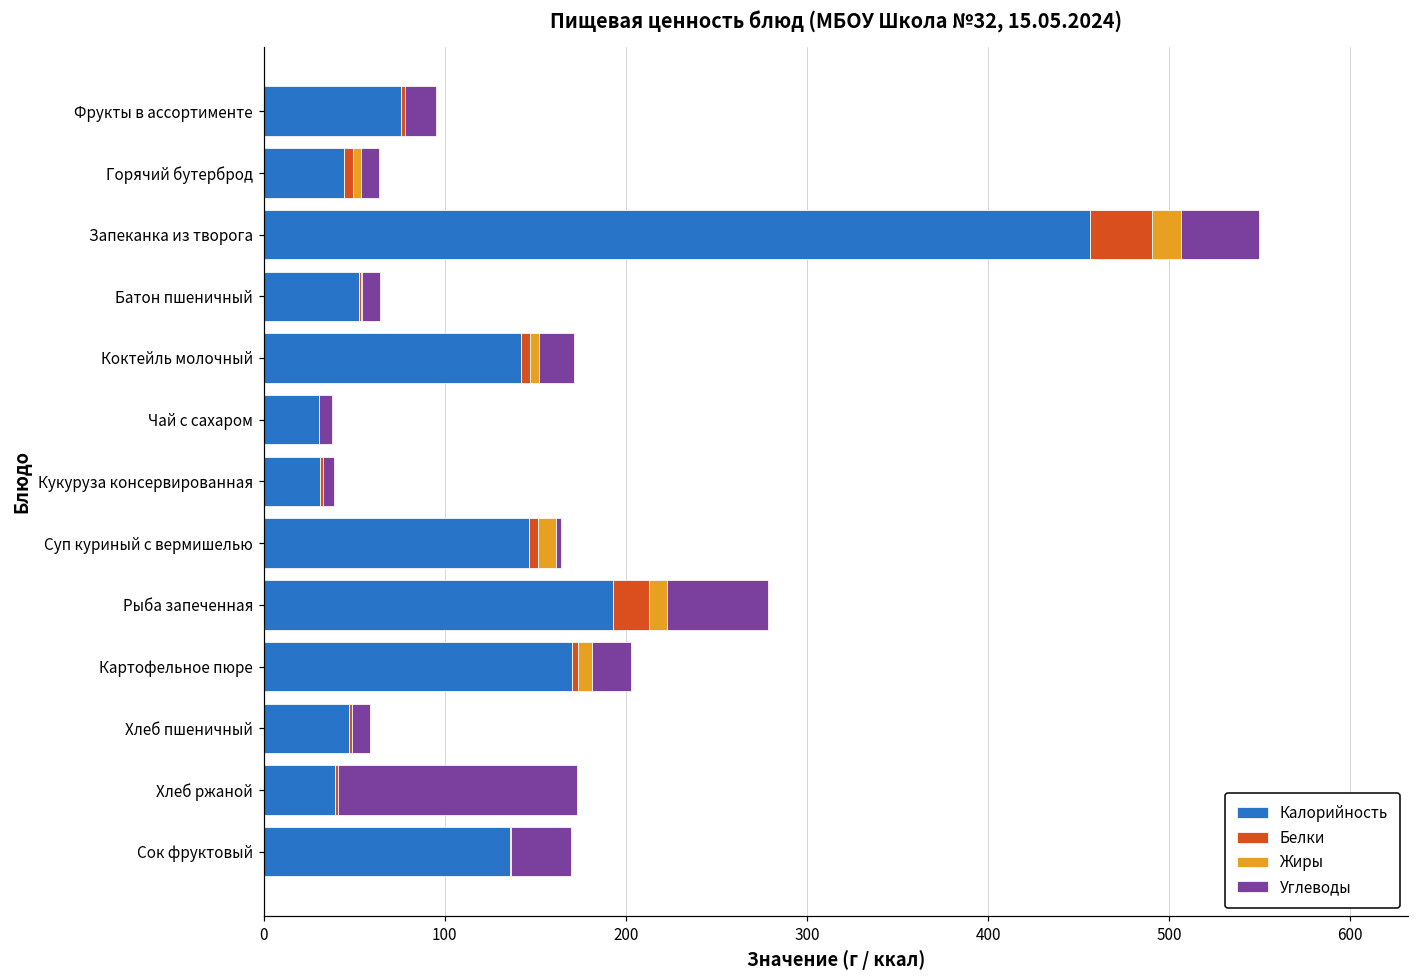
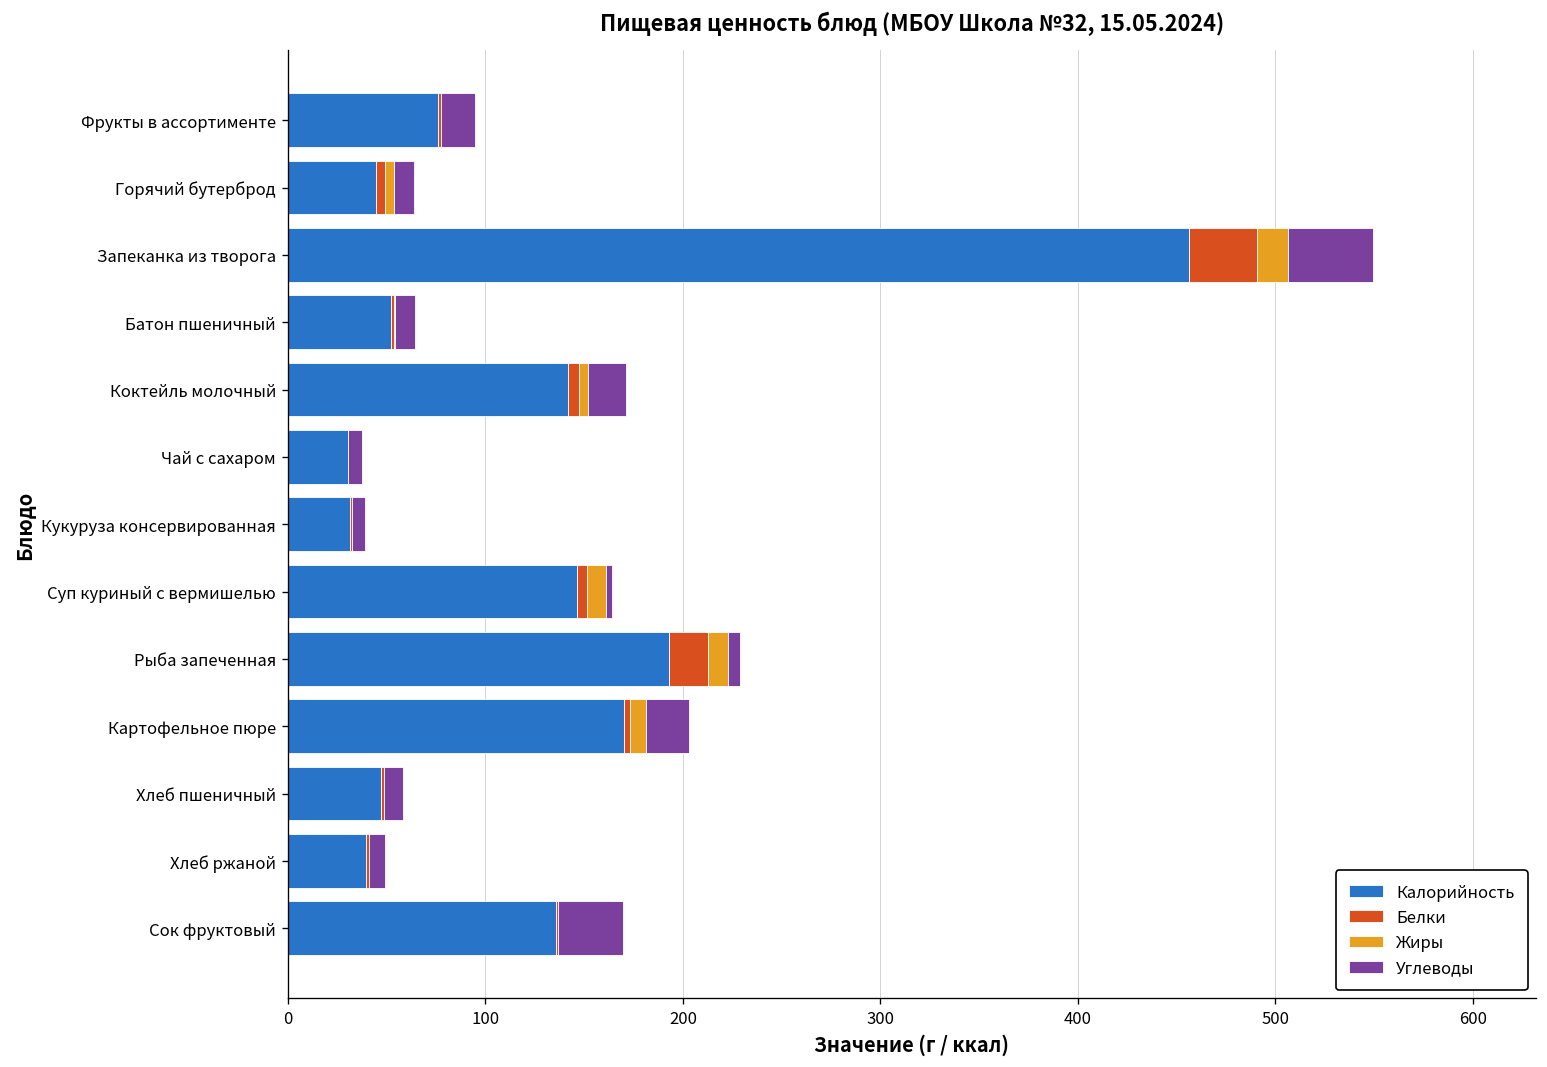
  {
    "Калорийность": {
      "Фрукты в ассортименте": 76,
      "Горячий бутерброд": 45,
      "Запеканка из творога": 456,
      "Батон пшеничный": 52,
      "Коктейль молочный": 142,
      "Чай с сахаром": 30,
      "Кукуруза консервированная": 31,
      "Суп куриный с вермишелью": 146,
      "Рыба запеченная": 193,
      "Картофельное пюре": 170,
      "Хлеб пшеничный": 47,
      "Хлеб ржаной": 40,
      "Сок фруктовый": 136
    },
    "Белки": {
      "Фрукты в ассортименте": 2,
      "Горячий бутерброд": 5,
      "Запеканка из творога": 34,
      "Коктейль молочный": 5,
      "Суп куриный с вермишелью": 5,
      "Рыба запеченная": 20,
      "Картофельное пюре": 3,
      "Хлеб пшеничный": 2
    },
    "Жиры": {
      "Фрукты в ассортименте": 0,
      "Горячий бутерброд": 4,
      "Запеканка из творога": 16,
      "Коктейль молочный": 5,
      "Чай с сахаром": 0,
      "Суп куриный с вермишелью": 10,
      "Рыба запеченная": 10,
      "Картофельное пюре": 8
    },
    "Углеводы": {
      "Фрукты в ассортименте": 17,
      "Горячий бутерброд": 10,
      "Запеканка из творога": 43,
      "Батон пшеничный": 10,
      "Коктейль молочный": 19,
      "Чай с сахаром": 7,
      "Кукуруза консервированная": 6,
      "Суп куриный с вермишелью": 3,
-     "Рыба запеченная": 56,
+     "Рыба запеченная": 6,
      "Картофельное пюре": 22,
      "Хлеб пшеничный": 10,
-     "Хлеб ржаной": 132,
+     "Хлеб ржаной": 8,
      "Сок фруктовый": 33
    }
  }
